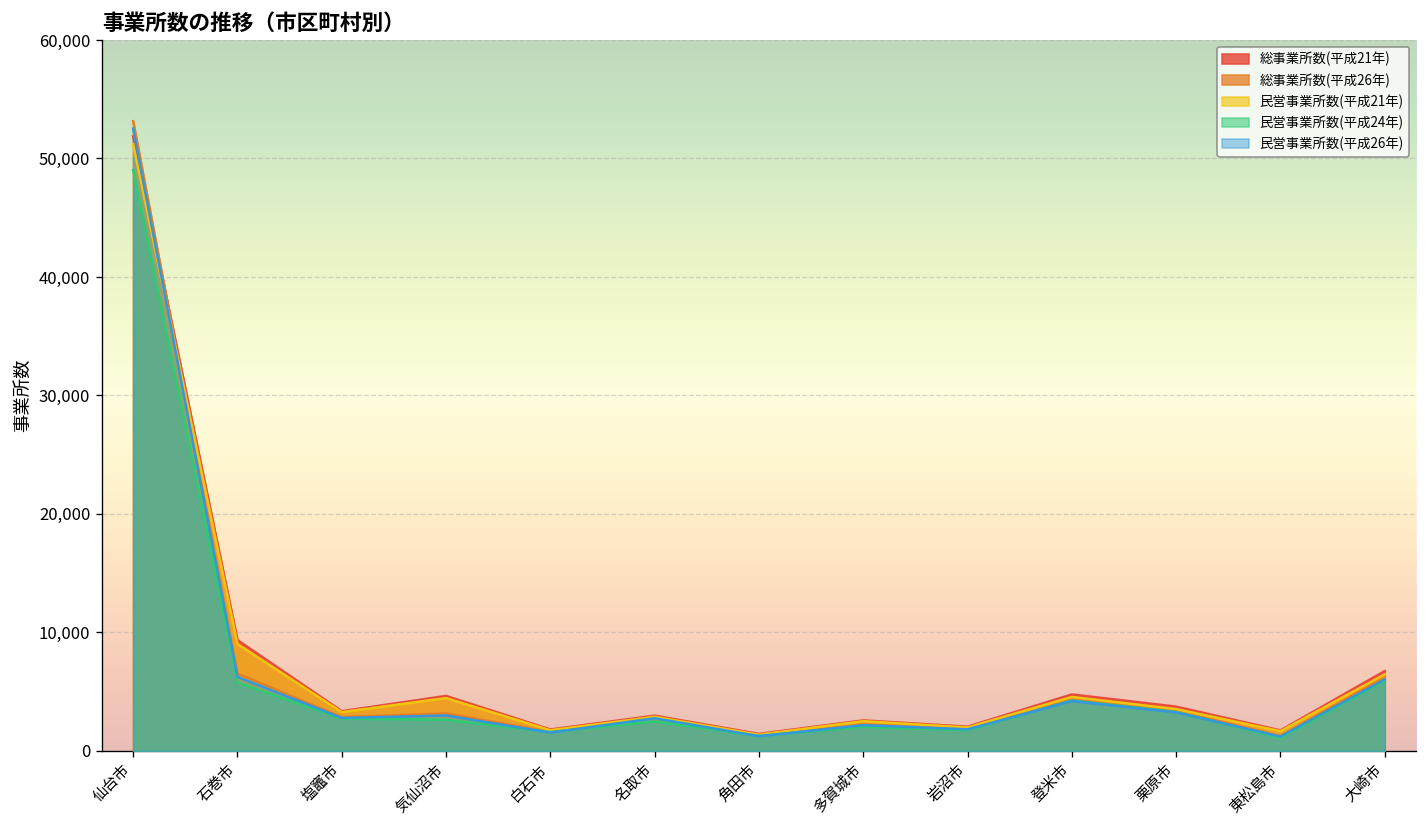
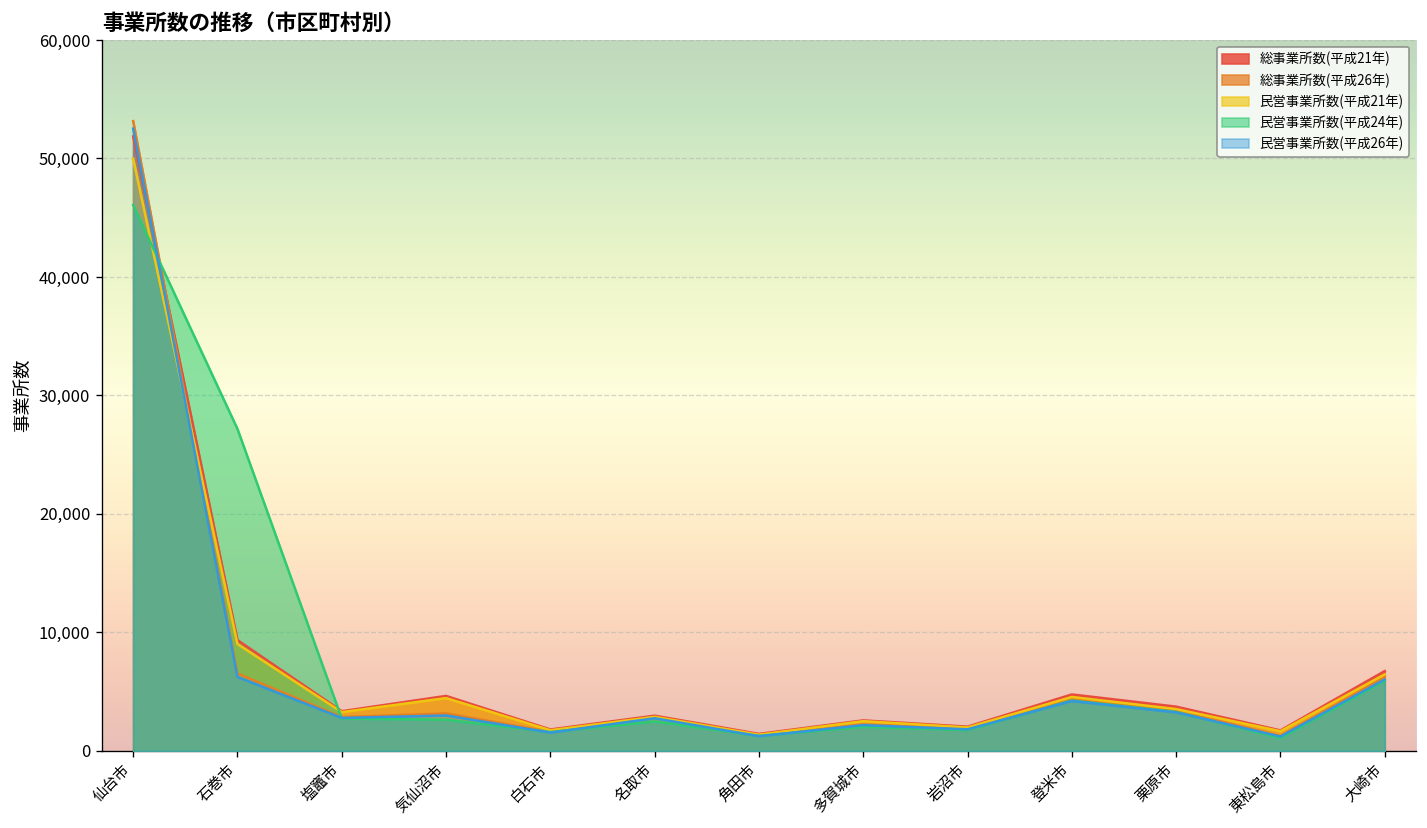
  {
    "民営事業所数(平成21年)": {
-     "仙台市": "51,000",
+     "仙台市": "50,000",
      "石巻市": "9,000"
    },
    "民営事業所数(平成24年)": {
-     "仙台市": "49,000",
-     "石巻市": "6,000",
+     "仙台市": "46,000",
+     "石巻市": "27,000",
      "気仙沼市": "3,000",
      "名取市": "2,000"
    },
    "民営事業所数(平成26年)": {
      "仙台市": "53,000",
      "石巻市": "6,000"
    }
  }
